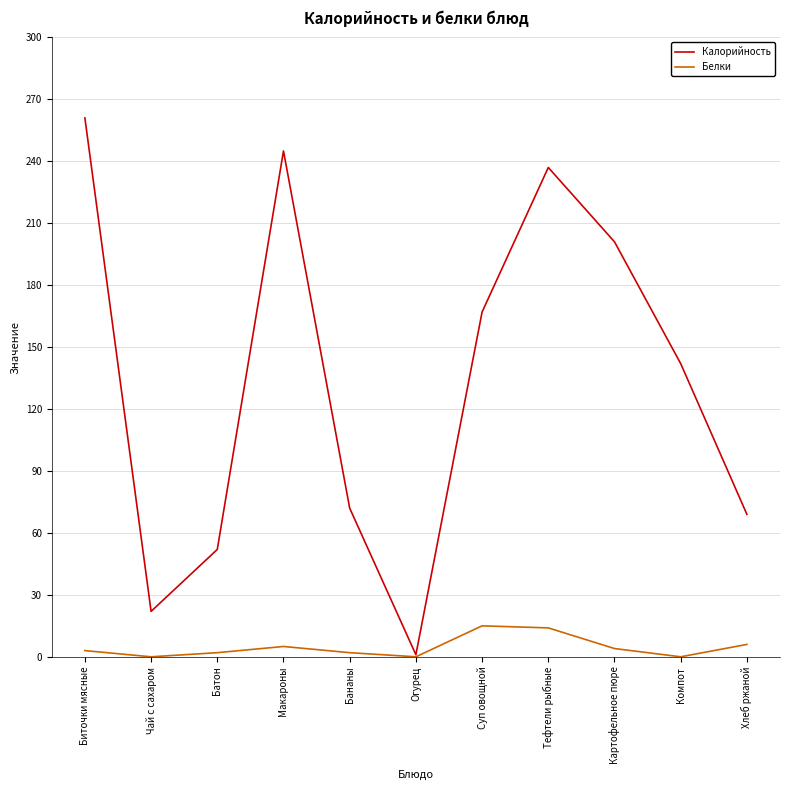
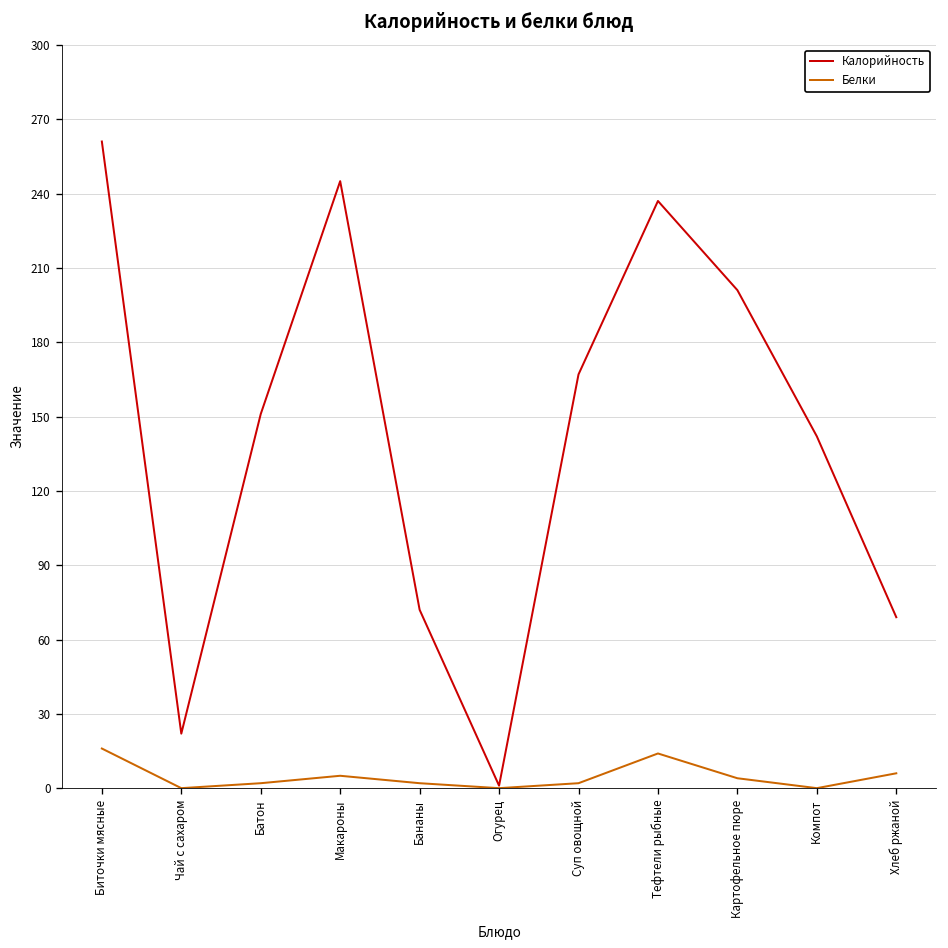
  {
    "Калорийность": {
      "Биточки мясные": 261,
      "Чай с сахаром": 22,
-     "Батон": 52,
+     "Батон": 151,
      "Макароны": 245,
      "Бананы": 72,
      "Суп овощной": 167,
      "Тефтели рыбные": 237,
      "Картофельное пюре": 201,
      "Компот": 142,
      "Хлеб ржаной": 69
    },
    "Белки": {
-     "Биточки мясные": 3,
+     "Биточки мясные": 16,
      "Чай с сахаром": 0,
      "Батон": 2,
      "Макароны": 5,
      "Бананы": 2,
-     "Суп овощной": 15,
+     "Суп овощной": 2,
      "Тефтели рыбные": 14,
      "Картофельное пюре": 4,
      "Компот": 0,
      "Хлеб ржаной": 6
    }
  }
